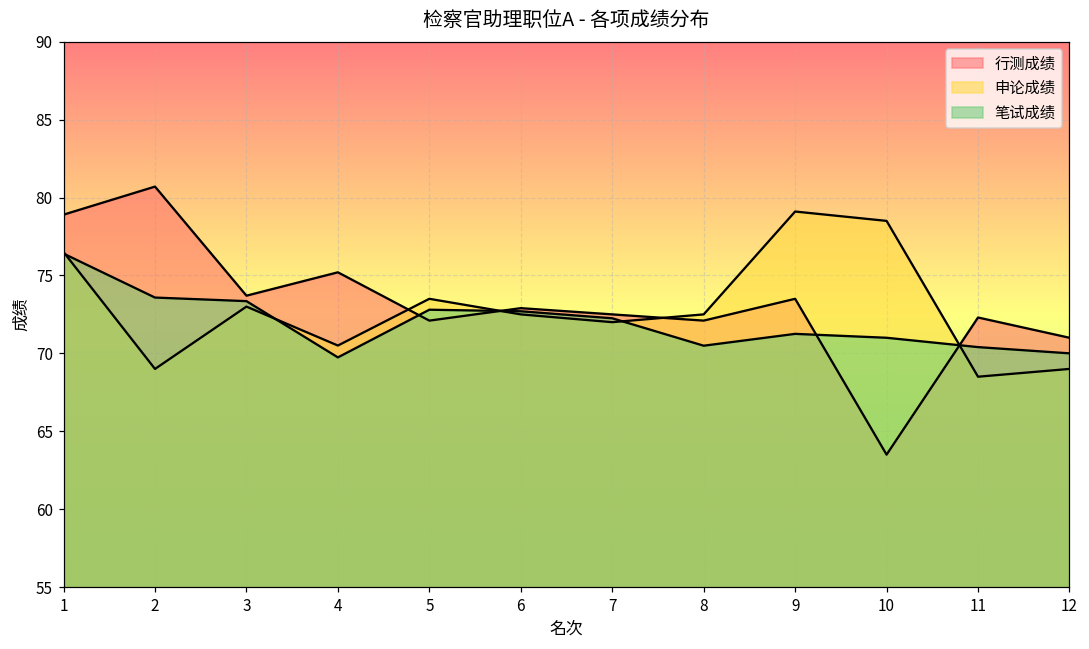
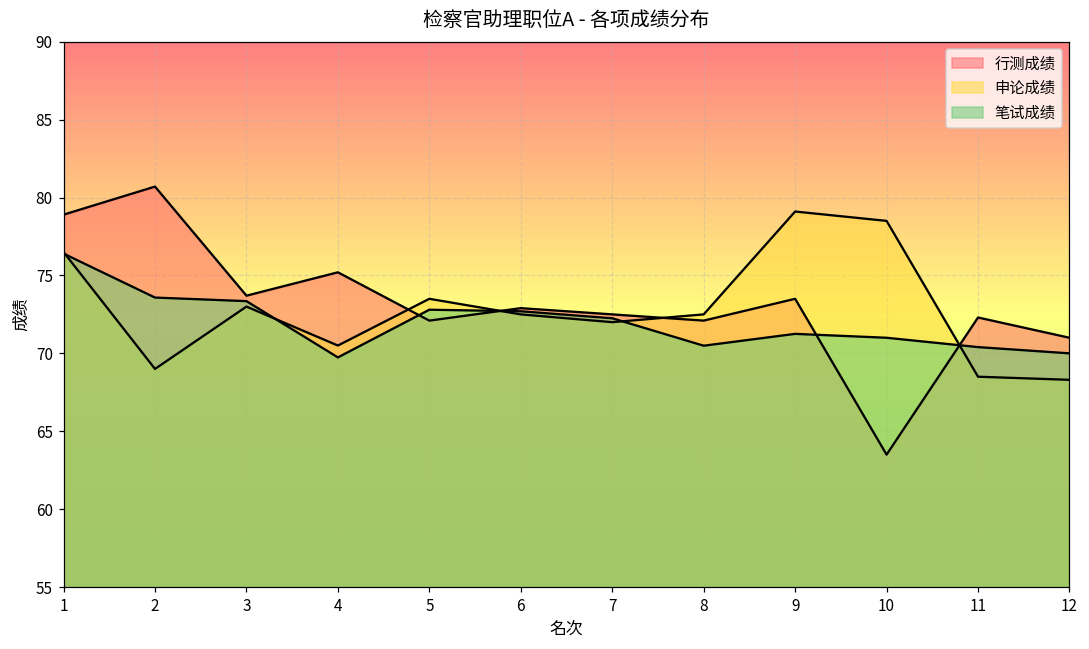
  {
    "行测成绩": {
      "1": 78.9,
      "2": 80.7,
      "3": 73.7,
      "4": 75.2,
      "5": 72.1,
      "6": 72.9,
      "7": 72.5,
      "8": 72.1,
      "9": 73.5,
      "10": 63.5,
      "11": 72.3,
      "12": 71.0
    },
    "申论成绩": {
      "2": 69.0,
      "3": 73.0,
      "4": 70.5,
      "5": 73.5,
      "6": 72.5,
      "7": 72.0,
      "8": 72.5,
      "9": 79.1,
      "10": 78.5,
      "11": 68.5,
-     "12": 69.0
+     "12": 68.3
    },
    "笔试成绩": {
      "2": 73.6,
      "3": 73.4,
      "4": 69.7,
      "5": 72.8,
      "6": 72.7,
      "7": 72.3,
      "8": 70.5,
      "9": 71.3,
      "10": 71.0,
      "11": 70.4,
      "12": 70.0
    }
  }
